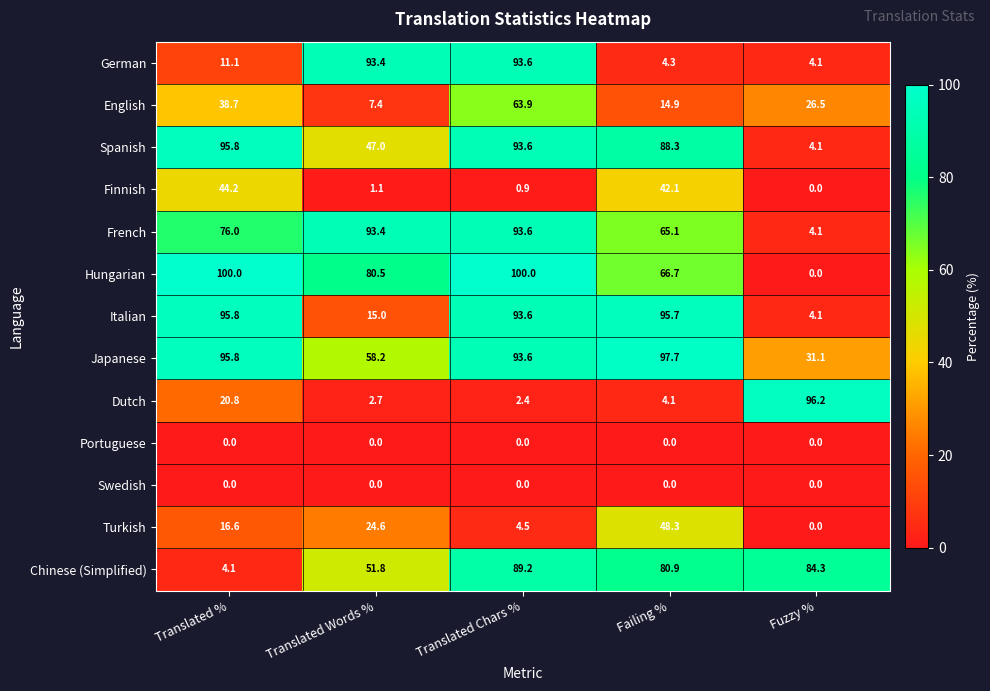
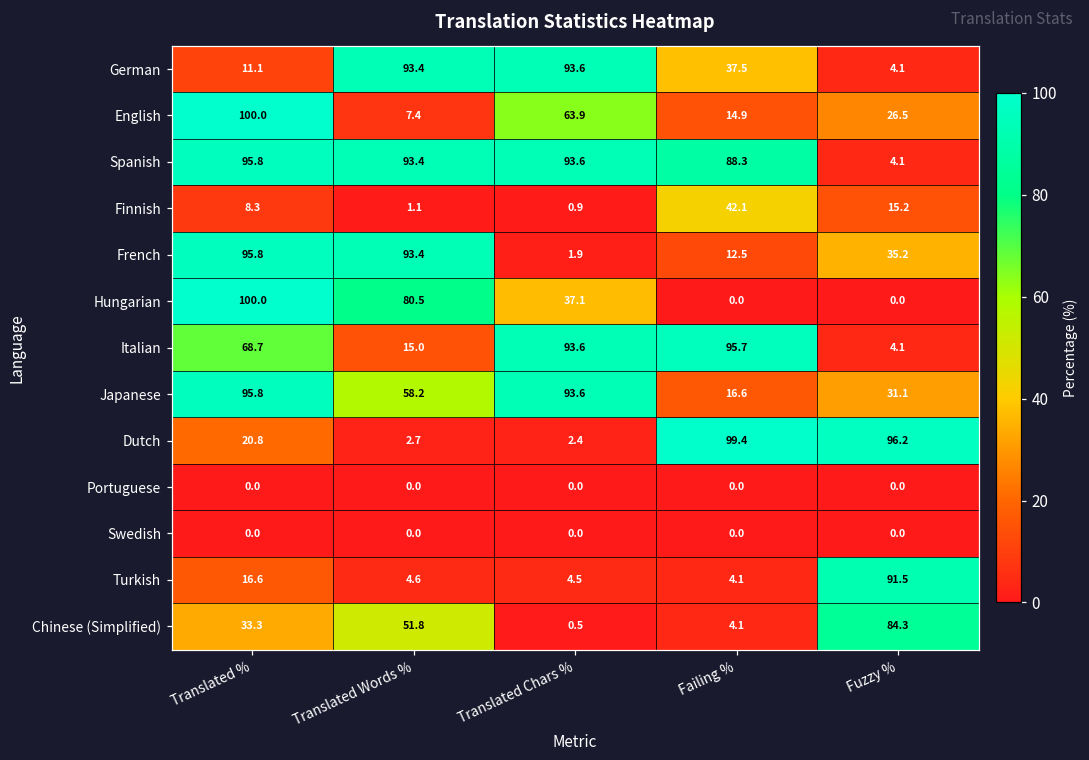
  {
    "German": {
      "Translated %": 11.1,
      "Translated Words %": 93.4,
      "Translated Chars %": 93.6,
-     "Failing %": 4.3,
+     "Failing %": 37.5,
      "Fuzzy %": 4.1
    },
    "English": {
-     "Translated %": 38.7,
+     "Translated %": 100.0,
      "Translated Words %": 7.4,
      "Translated Chars %": 63.9,
      "Failing %": 14.9,
      "Fuzzy %": 26.5
    },
    "Spanish": {
      "Translated %": 95.8,
-     "Translated Words %": 47.0,
+     "Translated Words %": 93.4,
      "Translated Chars %": 93.6,
      "Failing %": 88.3,
      "Fuzzy %": 4.1
    },
    "Finnish": {
-     "Translated %": 44.2,
+     "Translated %": 8.3,
      "Translated Words %": 1.1,
      "Translated Chars %": 0.9,
      "Failing %": 42.1,
-     "Fuzzy %": 0.0
+     "Fuzzy %": 15.2
    },
    "French": {
-     "Translated %": 76.0,
+     "Translated %": 95.8,
      "Translated Words %": 93.4,
-     "Translated Chars %": 93.6,
-     "Failing %": 65.1,
-     "Fuzzy %": 4.1
+     "Translated Chars %": 1.9,
+     "Failing %": 12.5,
+     "Fuzzy %": 35.2
    },
    "Hungarian": {
      "Translated %": 100.0,
      "Translated Words %": 80.5,
-     "Translated Chars %": 100.0,
-     "Failing %": 66.7,
+     "Translated Chars %": 37.1,
+     "Failing %": 0.0,
      "Fuzzy %": 0.0
    },
    "Italian": {
-     "Translated %": 95.8,
+     "Translated %": 68.7,
      "Translated Words %": 15.0,
      "Translated Chars %": 93.6,
      "Failing %": 95.7,
      "Fuzzy %": 4.1
    },
    "Japanese": {
      "Translated %": 95.8,
      "Translated Words %": 58.2,
      "Translated Chars %": 93.6,
-     "Failing %": 97.7,
+     "Failing %": 16.6,
      "Fuzzy %": 31.1
    },
    "Dutch": {
      "Translated %": 20.8,
      "Translated Words %": 2.7,
      "Translated Chars %": 2.4,
-     "Failing %": 4.1,
+     "Failing %": 99.4,
      "Fuzzy %": 96.2
    },
    "Portuguese": {
      "Translated %": 0.0,
      "Translated Words %": 0.0,
      "Translated Chars %": 0.0,
      "Failing %": 0.0,
      "Fuzzy %": 0.0
    },
    "Swedish": {
      "Translated %": 0.0,
      "Translated Words %": 0.0,
      "Translated Chars %": 0.0,
      "Failing %": 0.0,
      "Fuzzy %": 0.0
    },
    "Turkish": {
      "Translated %": 16.6,
-     "Translated Words %": 24.6,
+     "Translated Words %": 4.6,
      "Translated Chars %": 4.5,
-     "Failing %": 48.3,
-     "Fuzzy %": 0.0
+     "Failing %": 4.1,
+     "Fuzzy %": 91.5
    },
    "Chinese (Simplified)": {
-     "Translated %": 4.1,
+     "Translated %": 33.3,
      "Translated Words %": 51.8,
-     "Translated Chars %": 89.2,
-     "Failing %": 80.9,
+     "Translated Chars %": 0.5,
+     "Failing %": 4.1,
      "Fuzzy %": 84.3
    }
  }
